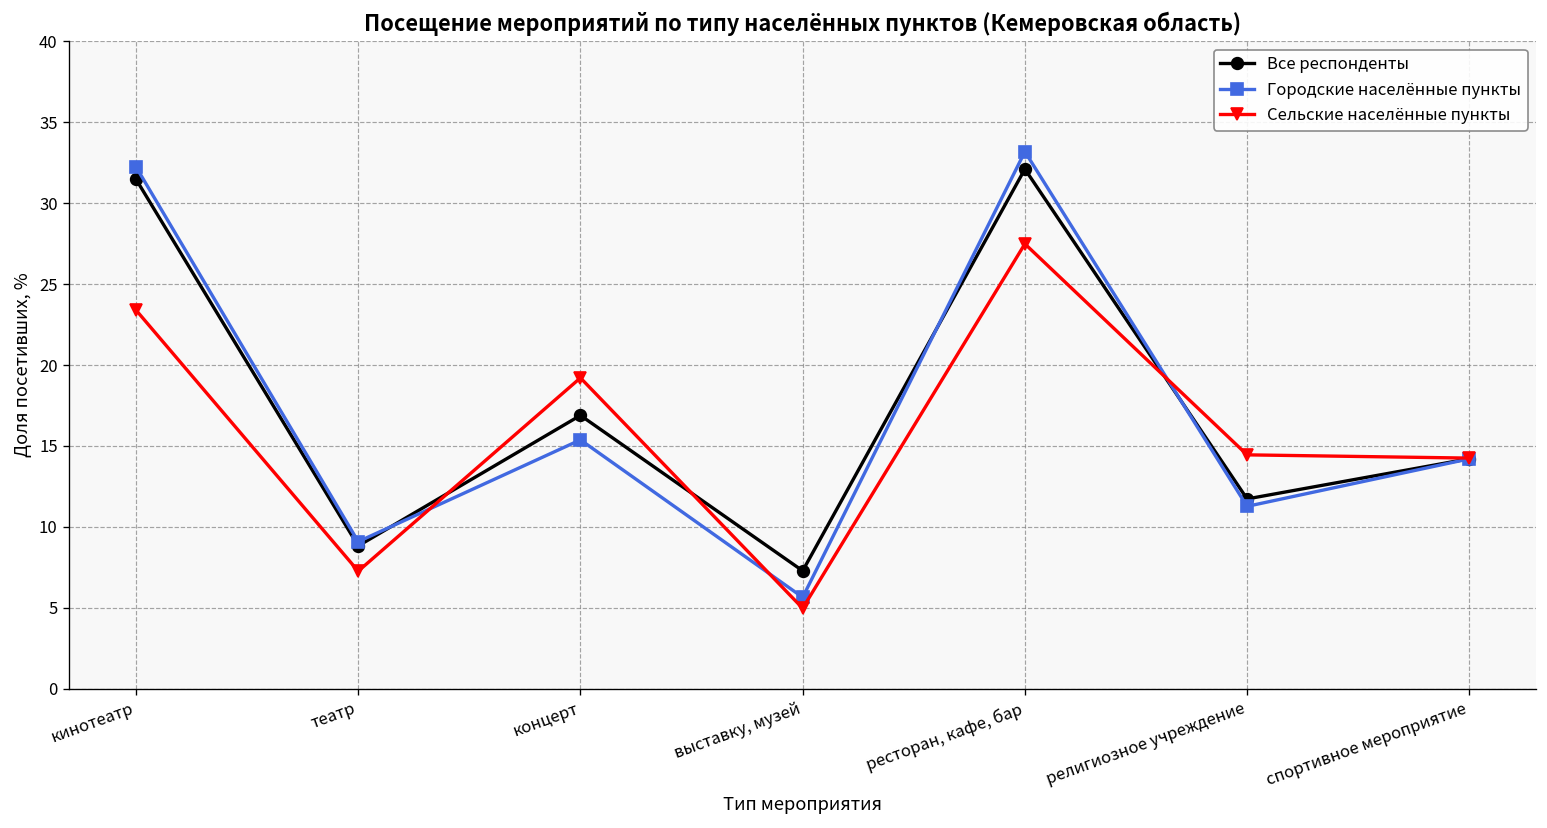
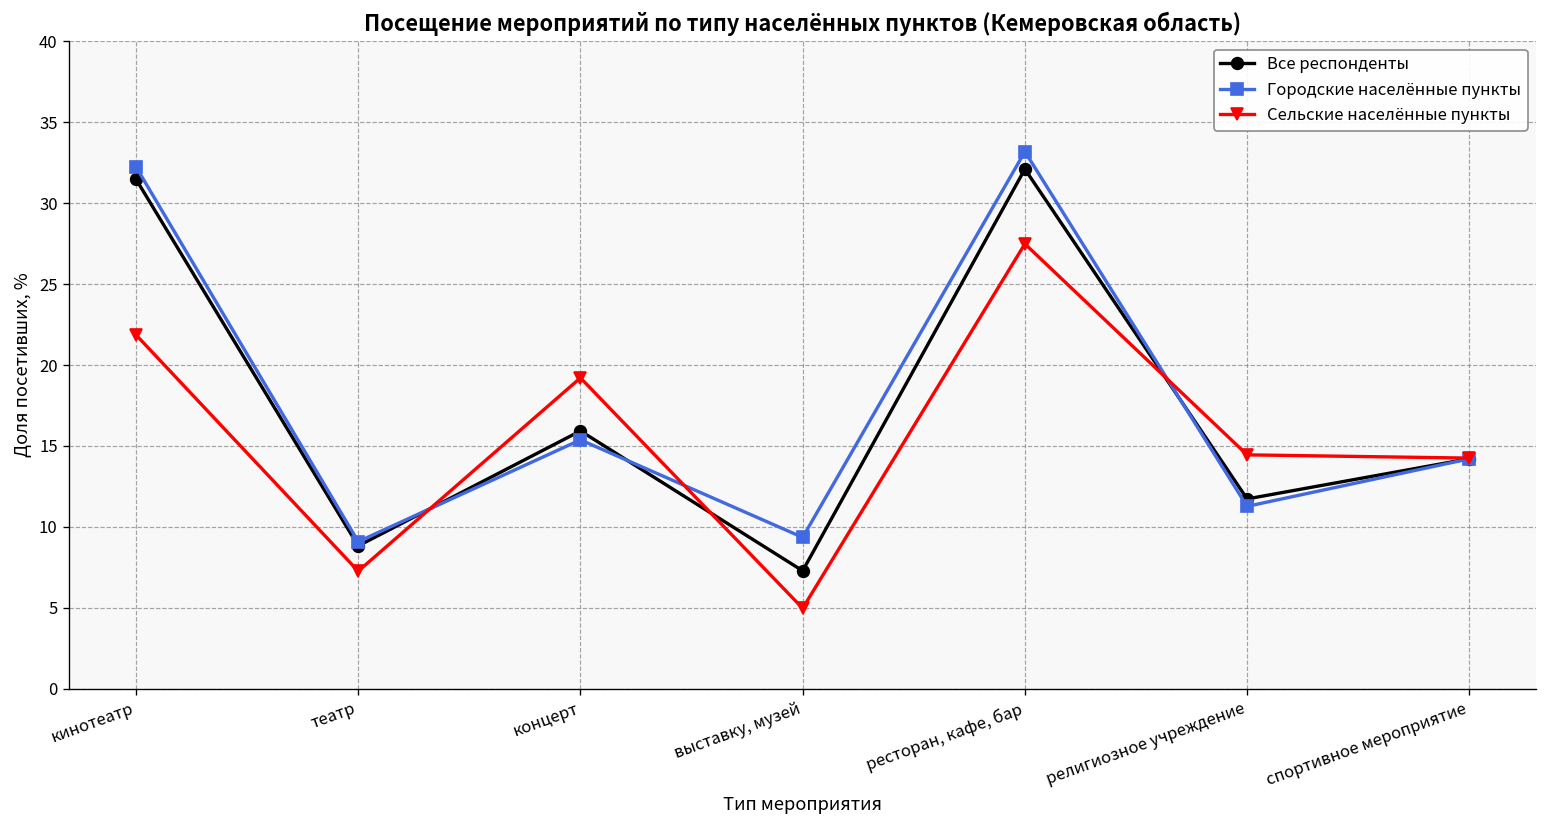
  {
    "Все респонденты": {
      "кинотеатр": 31.5,
      "театр": 8.8,
-     "концерт": 16.9,
+     "концерт": 15.9,
      "выставку, музей": 7.3,
      "ресторан, кафе, бар": 32.1,
      "религиозное учреждение": 11.7
    },
    "Городские населённые пункты": {
      "кинотеатр": 32.2,
      "театр": 9.1,
      "концерт": 15.4,
-     "выставку, музей": 5.7,
+     "выставку, музей": 9.4,
      "ресторан, кафе, бар": 33.2,
      "религиозное учреждение": 11.3
    },
    "Сельские населённые пункты": {
-     "кинотеатр": 23.4,
+     "кинотеатр": 21.9,
      "театр": 7.3,
      "концерт": 19.2,
      "выставку, музей": 5.0,
      "ресторан, кафе, бар": 27.5,
      "религиозное учреждение": 14.5
    }
  }
